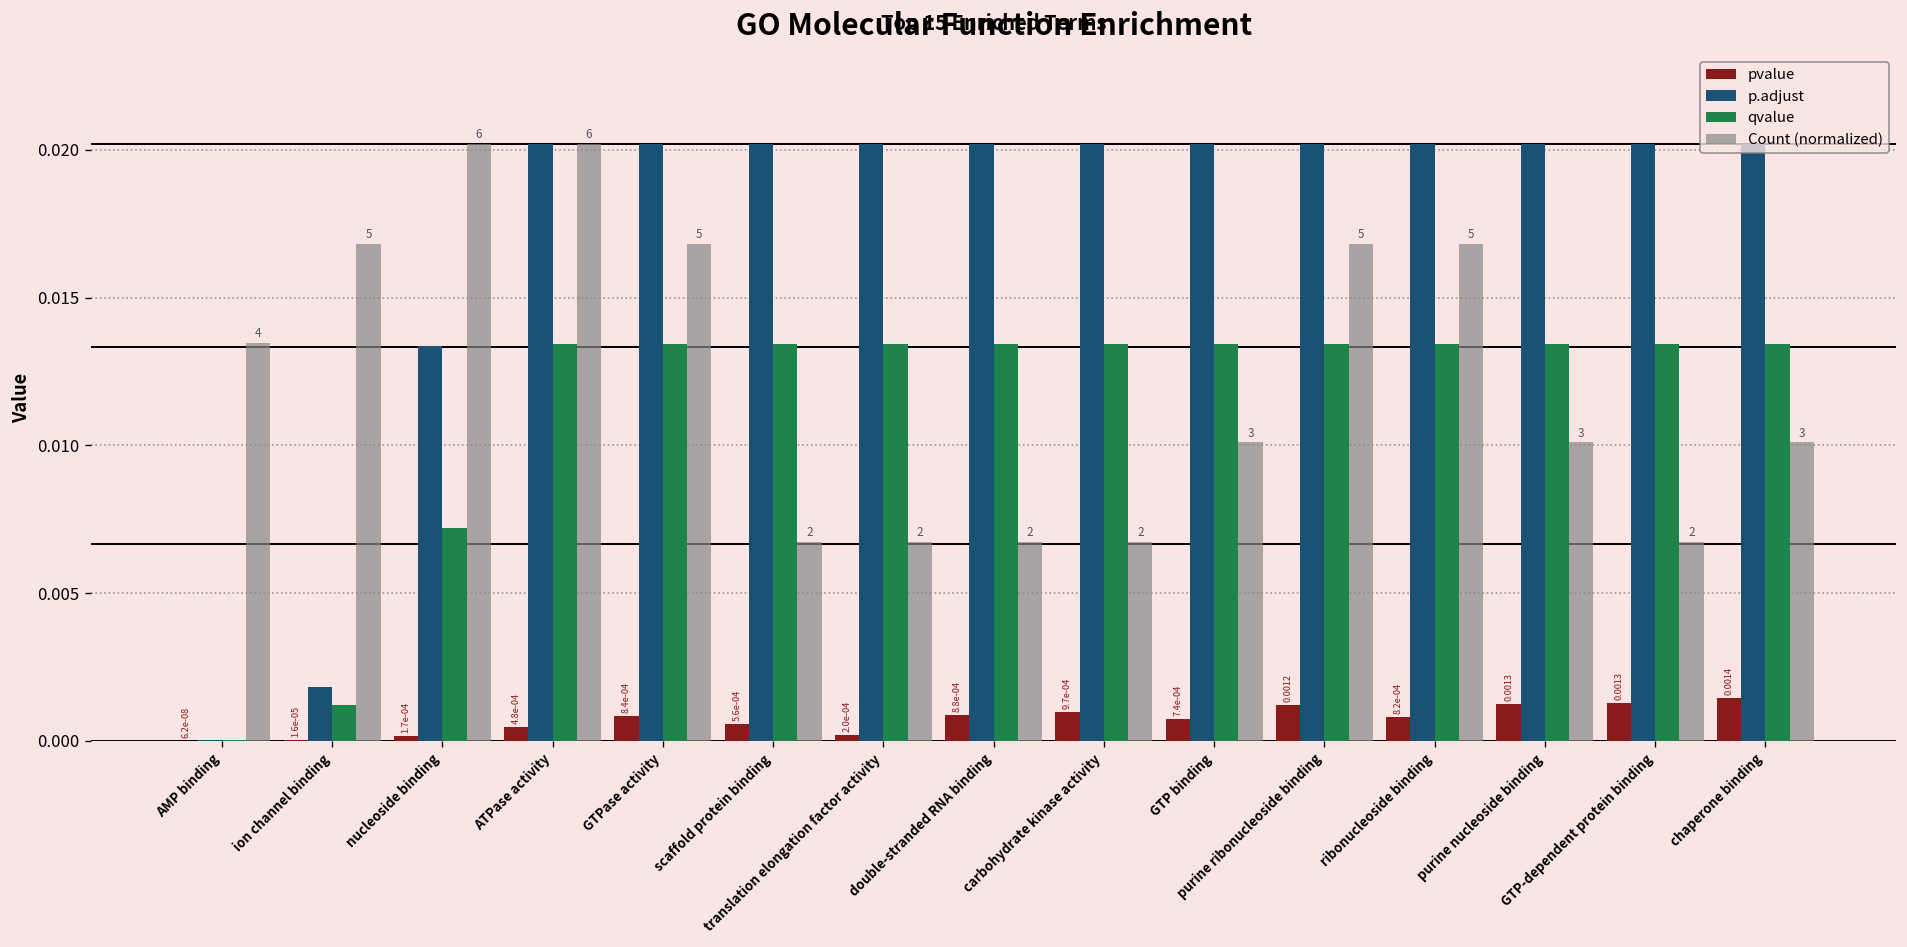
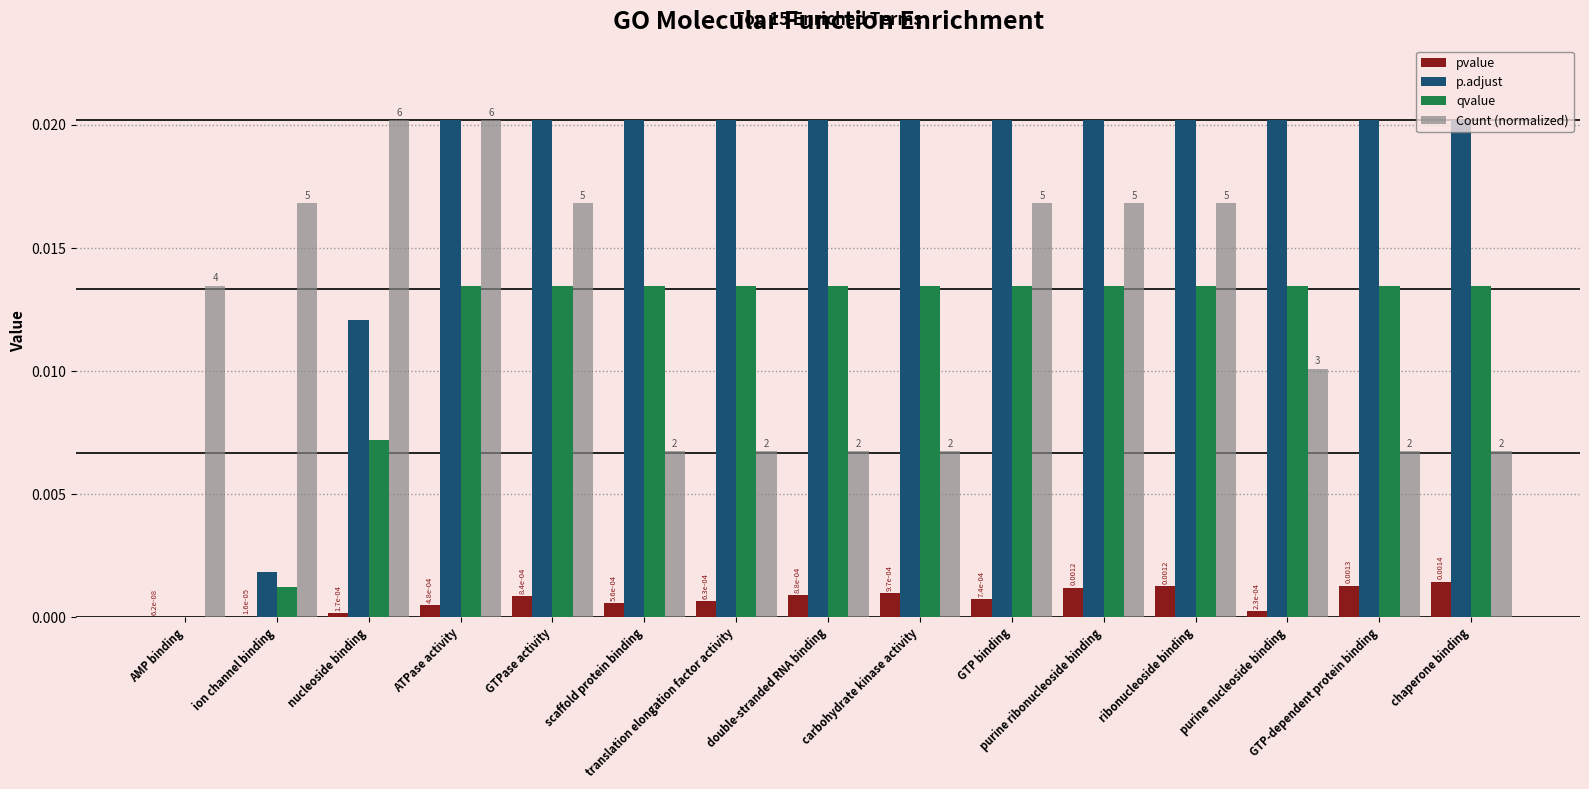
  {
    "pvalue": {
      "AMP binding": "6.2e-08",
      "ion channel binding": "1.6e-05",
      "nucleoside binding": "1.7e-04",
      "ATPase activity": "4.8e-04",
      "GTPase activity": "8.4e-04",
      "scaffold protein binding": "5.6e-04",
-     "translation elongation factor activity": "2.0e-04",
+     "translation elongation factor activity": "6.3e-04",
      "double-stranded RNA binding": "8.8e-04",
      "carbohydrate kinase activity": "9.7e-04",
      "GTP binding": "7.4e-04",
      "purine ribonucleoside binding": "0.0012",
-     "ribonucleoside binding": "8.2e-04",
-     "purine nucleoside binding": "0.0013",
+     "ribonucleoside binding": "0.0012",
+     "purine nucleoside binding": "2.3e-04",
      "GTP-dependent protein binding": "0.0013",
      "chaperone binding": "0.0014"
    },
    "p.adjust": {
-     "nucleoside binding": "0.0134",
+     "nucleoside binding": "0.0121",
      "ATPase activity": "0.0202",
      "GTPase activity": "0.0202",
      "scaffold protein binding": "0.0202",
      "translation elongation factor activity": "0.0202",
      "double-stranded RNA binding": "0.0202",
      "carbohydrate kinase activity": "0.0202",
      "GTP binding": "0.0202",
      "purine ribonucleoside binding": "0.0202",
      "ribonucleoside binding": "0.0202",
      "purine nucleoside binding": "0.0202",
      "GTP-dependent protein binding": "0.0202"
    },
    "qvalue": {
      "ion channel binding": "0.0012",
      "nucleoside binding": "0.0072",
      "ATPase activity": "0.0134",
      "GTPase activity": "0.0134",
      "scaffold protein binding": "0.0134",
      "translation elongation factor activity": "0.0134",
      "double-stranded RNA binding": "0.0134",
      "carbohydrate kinase activity": "0.0134",
      "GTP binding": "0.0134",
      "purine ribonucleoside binding": "0.0134",
      "ribonucleoside binding": "0.0134",
      "purine nucleoside binding": "0.0134",
      "GTP-dependent protein binding": "0.0134",
      "chaperone binding": "0.0134"
    },
    "Count (normalized)": {
-     "GTP binding": "3",
-     "chaperone binding": "3"
+     "GTP binding": "5",
+     "chaperone binding": "2"
    }
  }
